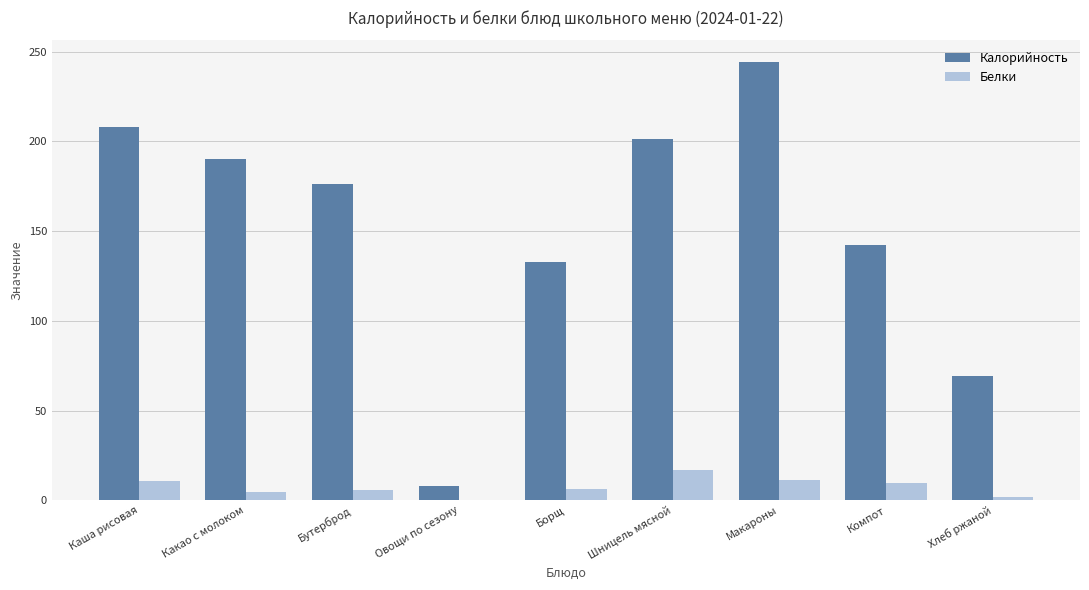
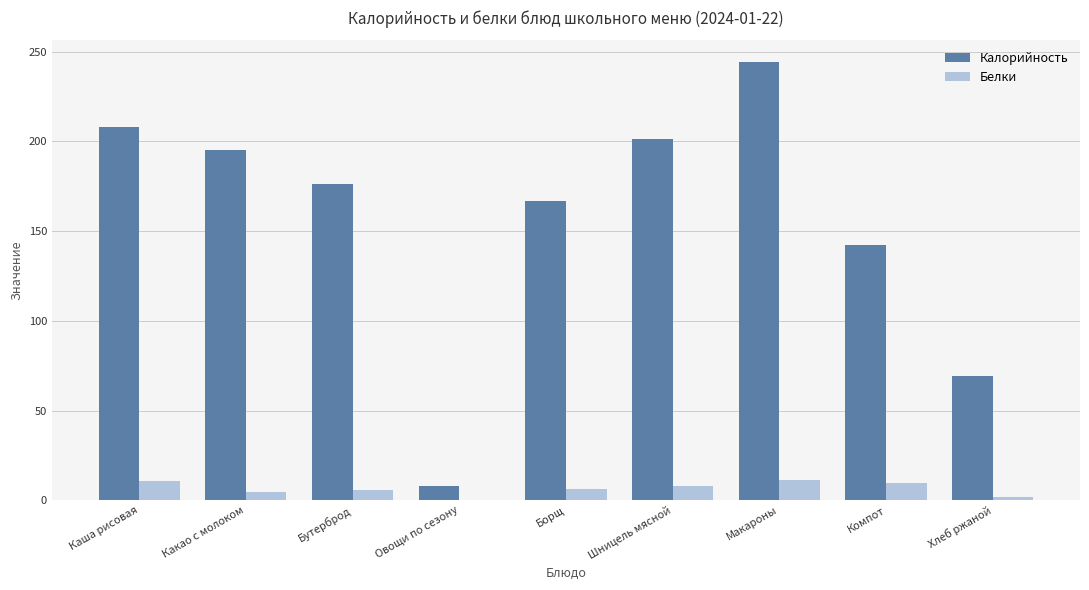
  {
    "Калорийность": {
      "Каша рисовая": 208,
-     "Какао с молоком": 190,
+     "Какао с молоком": 195,
      "Бутерброд": 176,
      "Овощи по сезону": 8,
-     "Борщ": 133,
+     "Борщ": 167,
      "Шницель мясной": 201,
      "Макароны": 244,
      "Компот": 142,
      "Хлеб ржаной": 69
    },
    "Белки": {
      "Каша рисовая": 11,
      "Какао с молоком": 5,
      "Бутерброд": 6,
      "Борщ": 6,
-     "Шницель мясной": 17,
+     "Шницель мясной": 8,
      "Макароны": 11,
      "Компот": 9,
      "Хлеб ржаной": 2
    }
  }
